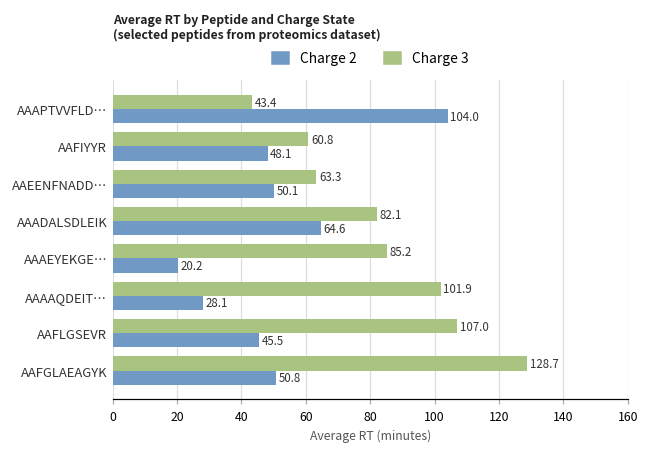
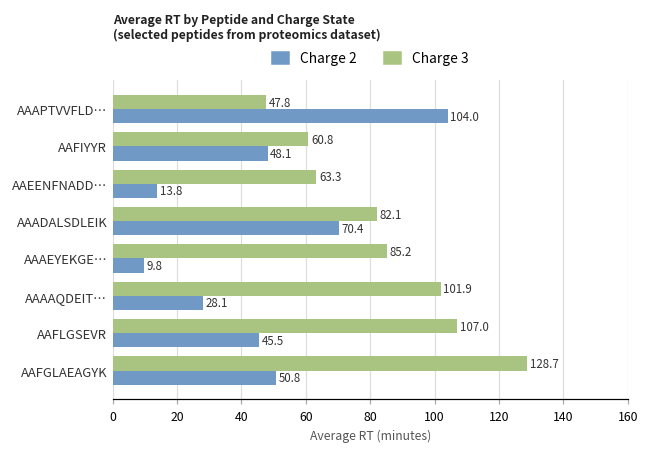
  {
    "Charge 3": {
-     "AAAPTVVFLD…": 43.4,
+     "AAAPTVVFLD…": 47.8,
      "AAFIYYR": 60.8,
      "AAEENFNADD…": 63.3,
      "AAADALSDLEIK": 82.1,
      "AAAEYEKGE…": 85.2,
      "AAAAQDEIT…": 101.9,
      "AAFLGSEVR": 107.0,
      "AAFGLAEAGYK": 128.7
    },
    "Charge 2": {
      "AAAPTVVFLD…": 104.0,
      "AAFIYYR": 48.1,
-     "AAEENFNADD…": 50.1,
-     "AAADALSDLEIK": 64.6,
-     "AAAEYEKGE…": 20.2,
+     "AAEENFNADD…": 13.8,
+     "AAADALSDLEIK": 70.4,
+     "AAAEYEKGE…": 9.8,
      "AAAAQDEIT…": 28.1,
      "AAFLGSEVR": 45.5,
      "AAFGLAEAGYK": 50.8
    }
  }
